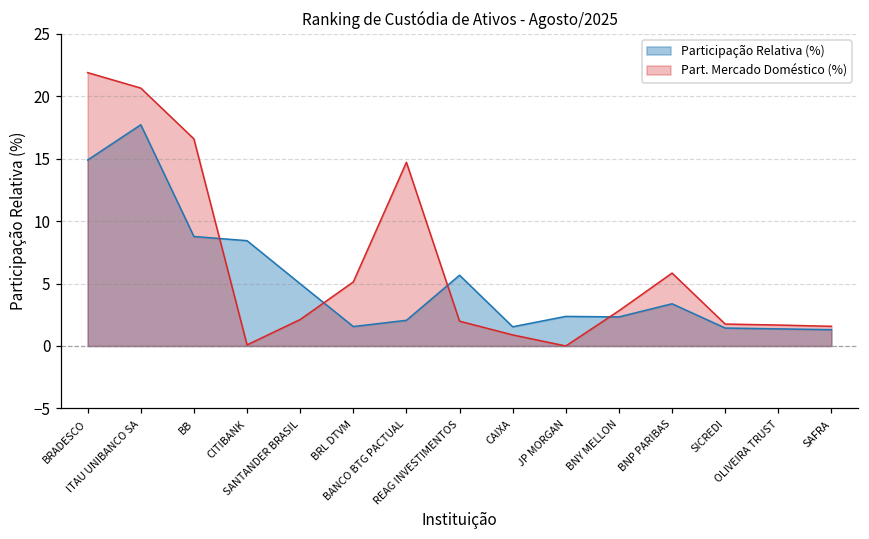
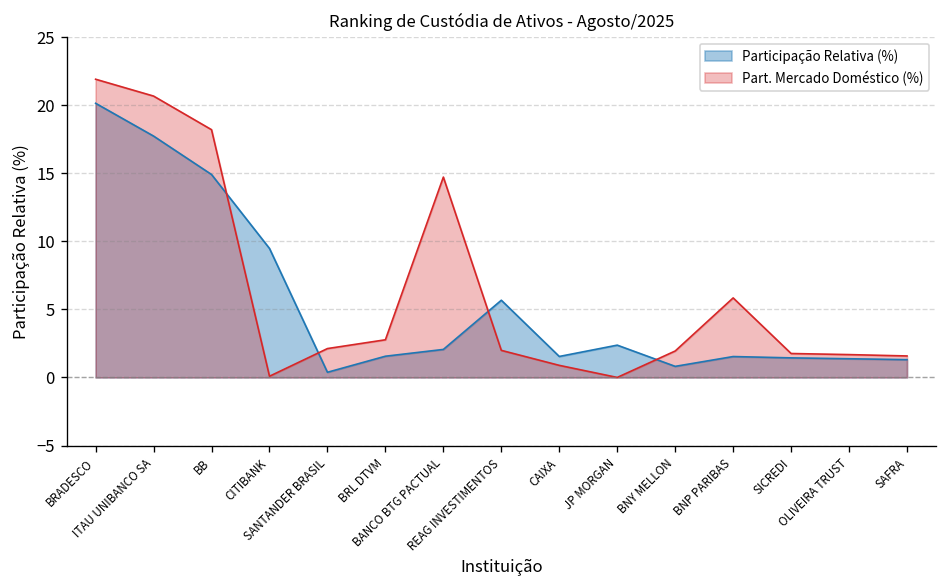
  {
    "Participação Relativa (%)": {
-     "BRADESCO": 14.9,
+     "BRADESCO": 20.1,
      "ITAU UNIBANCO SA": 17.7,
-     "BB": 8.8,
-     "CITIBANK": 8.4,
-     "SANTANDER BRASIL": 5.0,
+     "BB": 14.9,
+     "CITIBANK": 9.5,
+     "SANTANDER BRASIL": 0.4,
      "BRL DTVM": 1.6,
      "BANCO BTG PACTUAL": 2.1,
      "REAG INVESTIMENTOS": 5.7,
      "CAIXA": 1.5,
      "JP MORGAN": 2.4,
-     "BNY MELLON": 2.3,
-     "BNP PARIBAS": 3.4,
+     "BNY MELLON": 0.8,
+     "BNP PARIBAS": 1.5,
      "SICREDI": 1.4,
      "OLIVEIRA TRUST": 1.4,
      "SAFRA": 1.3
    },
    "Part. Mercado Doméstico (%)": {
      "BRADESCO": 21.9,
      "ITAU UNIBANCO SA": 20.7,
-     "BB": 16.6,
+     "BB": 18.2,
      "CITIBANK": 0.1,
      "SANTANDER BRASIL": 2.1,
-     "BRL DTVM": 5.1,
+     "BRL DTVM": 2.8,
      "BANCO BTG PACTUAL": 14.7,
      "REAG INVESTIMENTOS": 2.0,
      "CAIXA": 0.9,
      "JP MORGAN": 0.0,
-     "BNY MELLON": 2.8,
+     "BNY MELLON": 1.9,
      "BNP PARIBAS": 5.8,
      "SICREDI": 1.8,
      "OLIVEIRA TRUST": 1.7,
      "SAFRA": 1.6
    }
  }
